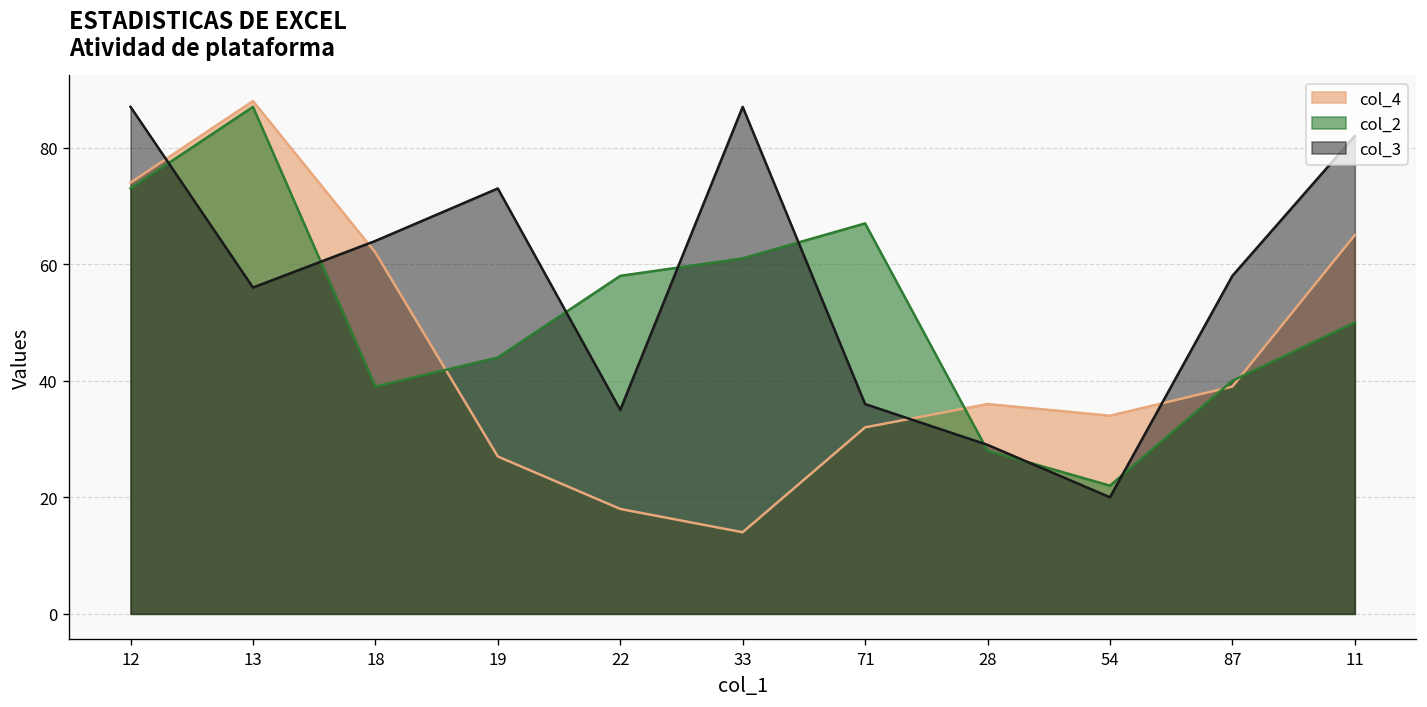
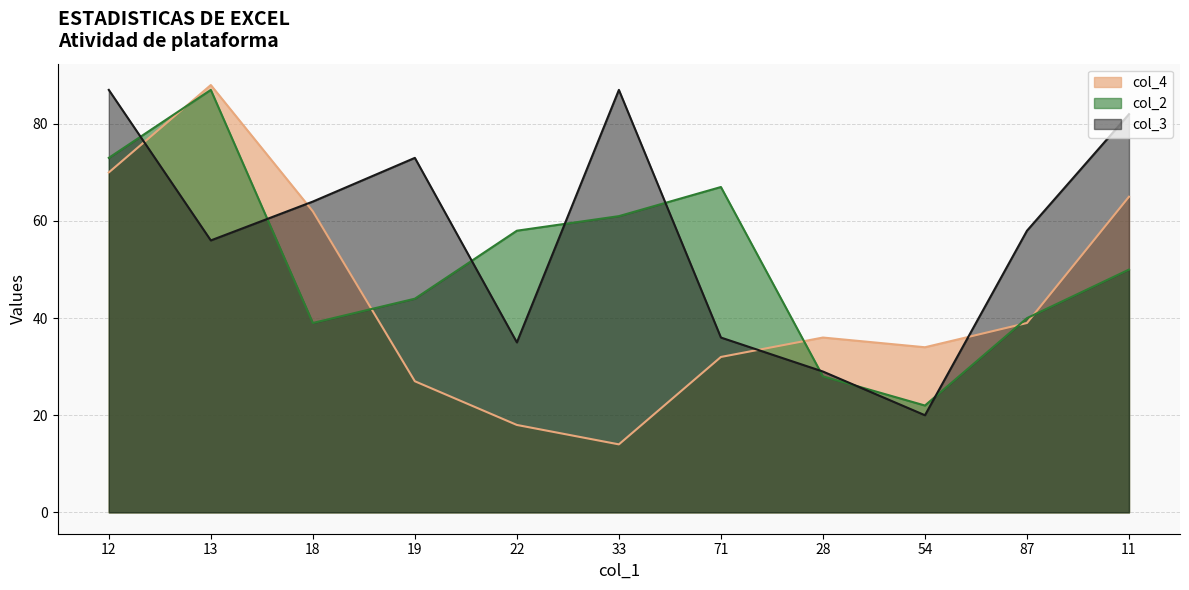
  {
    "col_4": {
-     "12": 74,
+     "12": 70,
      "13": 88,
      "18": 62,
      "19": 27,
      "22": 18,
      "33": 14,
      "71": 32,
      "28": 36,
      "54": 34,
      "87": 39,
      "11": 65
    }
  }
